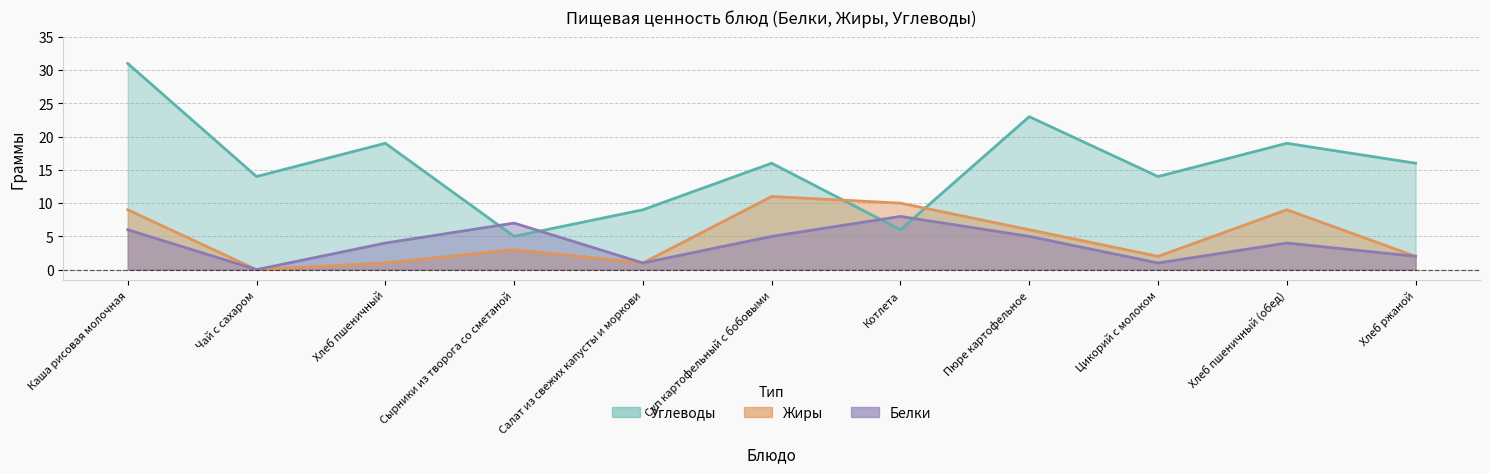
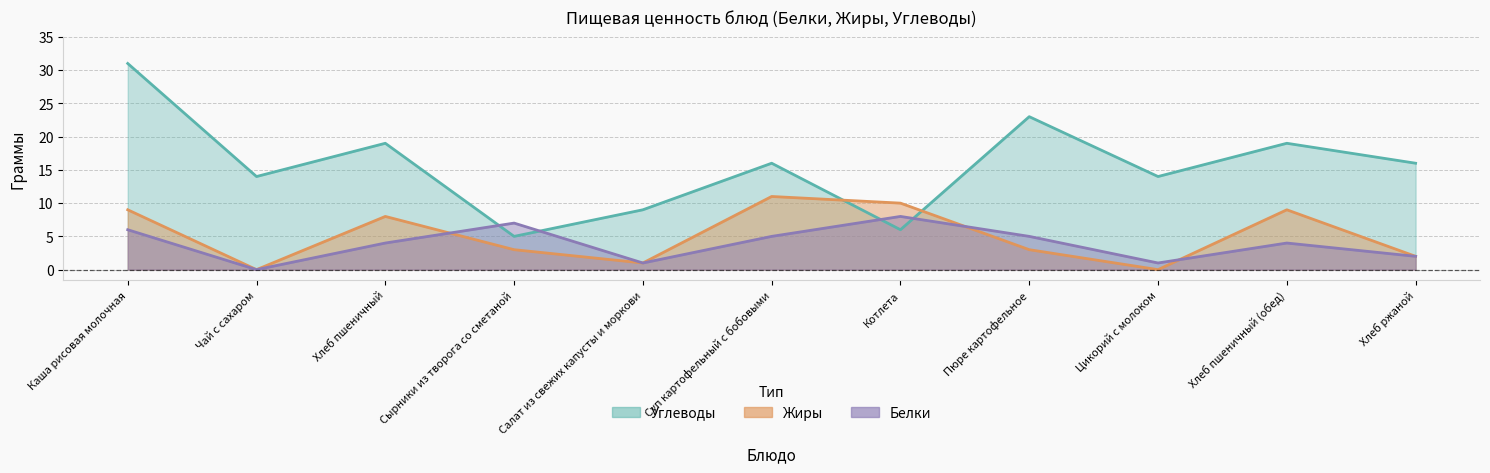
  {
    "Жиры": {
      "Каша рисовая молочная": 9,
-     "Хлеб пшеничный": 1,
+     "Хлеб пшеничный": 8,
      "Сырники из творога со сметаной": 3,
      "Суп картофельный с бобовыми": 11,
      "Котлета": 10,
-     "Пюре картофельное": 6,
-     "Цикорий с молоком": 2,
+     "Пюре картофельное": 3,
+     "Цикорий с молоком": 0,
      "Хлеб пшеничный (обед)": 9
    }
  }
